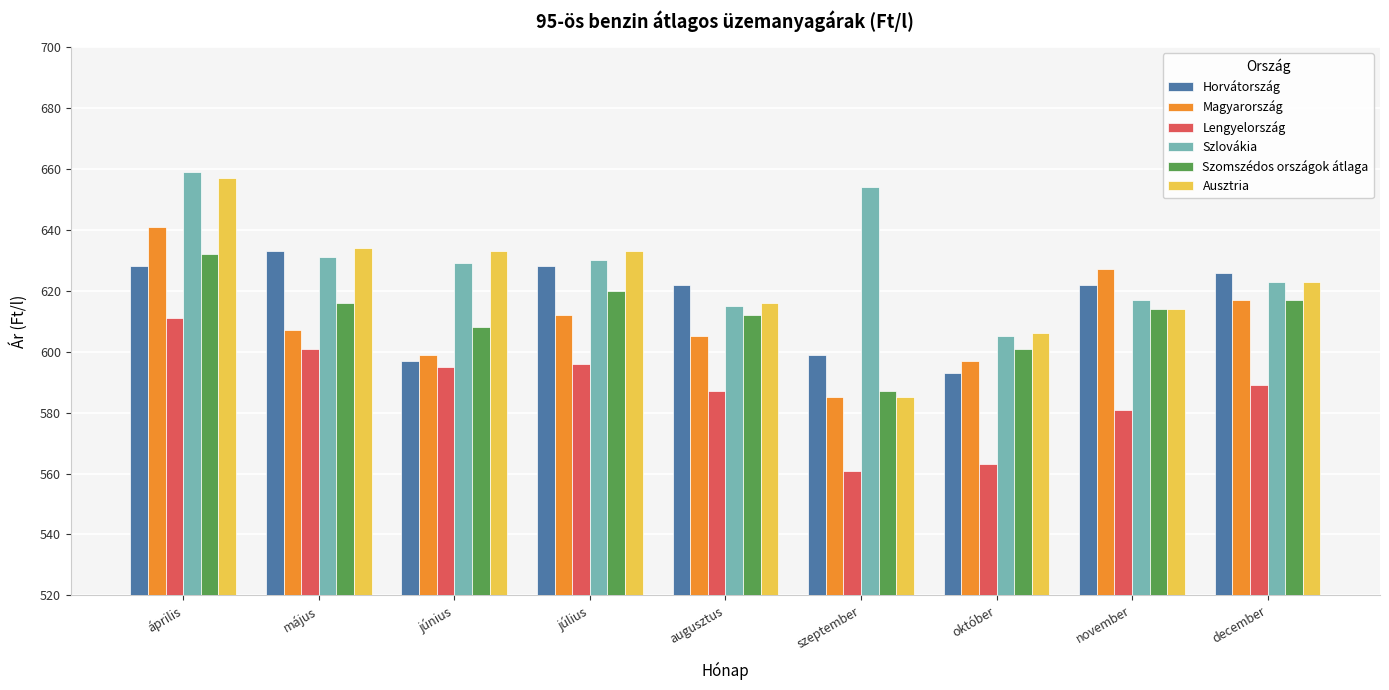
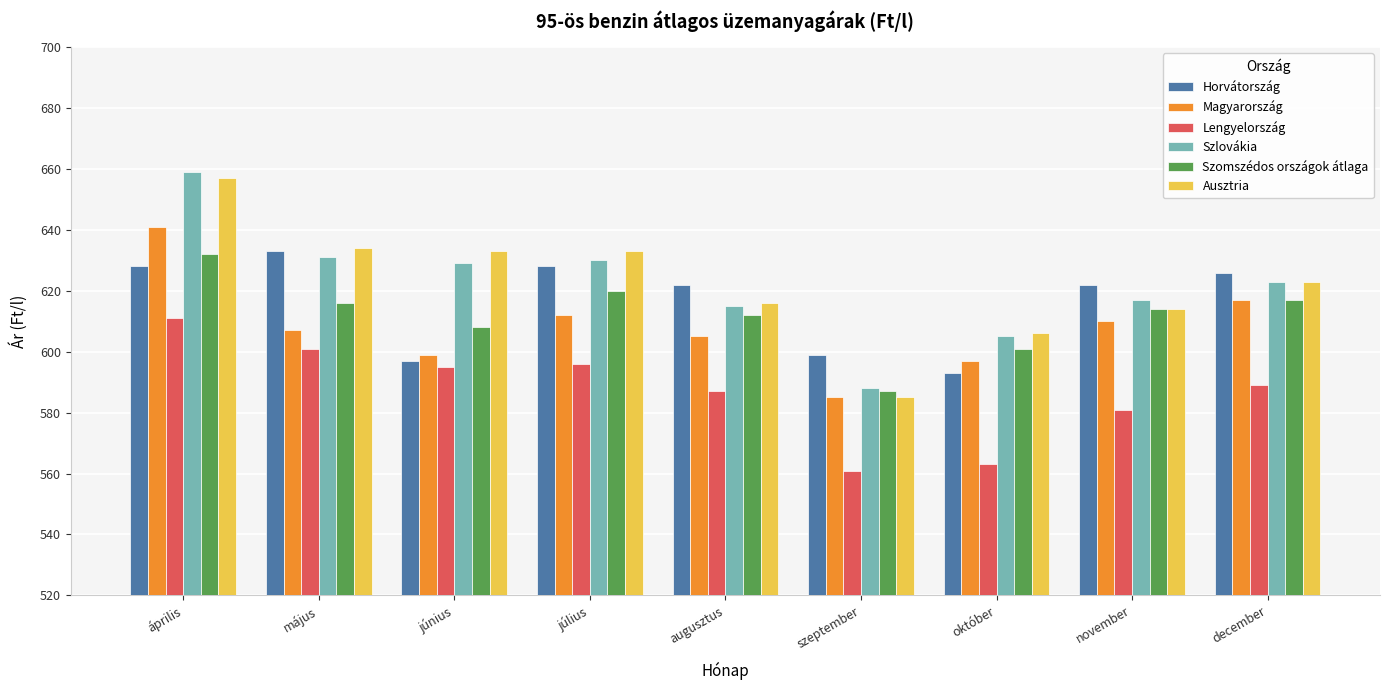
  {
    "Horvátország": {
      "április": 628,
      "május": 633,
      "június": 597,
      "július": 628,
      "augusztus": 622,
      "szeptember": 599,
      "október": 593,
      "november": 622,
      "december": 626
    },
    "Magyarország": {
      "április": 641,
      "május": 607,
      "június": 599,
      "július": 612,
      "augusztus": 605,
      "szeptember": 585,
      "október": 597,
-     "november": 627,
+     "november": 610,
      "december": 617
    },
    "Lengyelország": {
      "április": 611,
      "május": 601,
      "június": 595,
      "július": 596,
      "augusztus": 587,
      "szeptember": 561,
      "október": 563,
      "november": 581,
      "december": 589
    },
    "Szlovákia": {
      "április": 659,
      "május": 631,
      "június": 629,
      "július": 630,
      "augusztus": 615,
-     "szeptember": 654,
+     "szeptember": 588,
      "október": 605,
      "november": 617,
      "december": 623
    },
    "Szomszédos országok átlaga": {
      "április": 632,
      "május": 616,
      "június": 608,
      "július": 620,
      "augusztus": 612,
      "szeptember": 587,
      "október": 601,
      "november": 614,
      "december": 617
    },
    "Ausztria": {
      "április": 657,
      "május": 634,
      "június": 633,
      "július": 633,
      "augusztus": 616,
      "szeptember": 585,
      "október": 606,
      "november": 614,
      "december": 623
    }
  }
